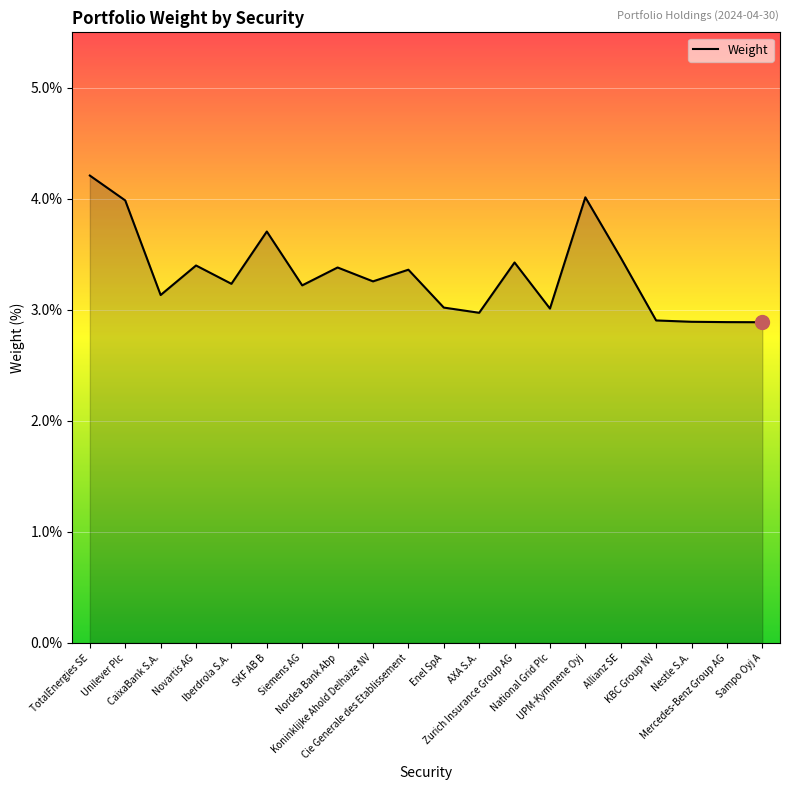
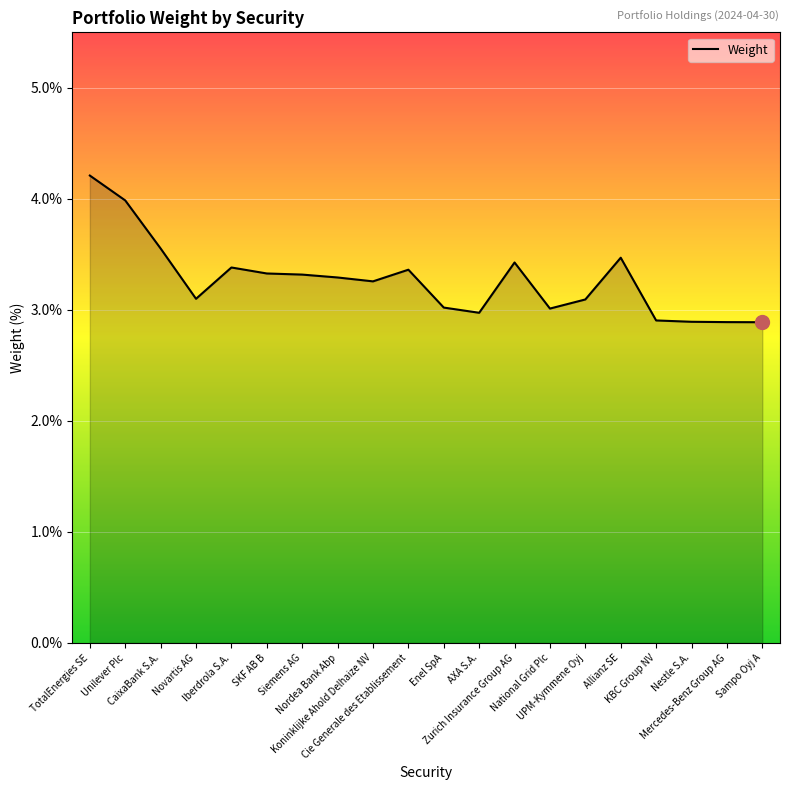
  {
    "Weight": {
      "TotalEnergies SE": "4.21%",
      "Unilever Plc": "3.99%",
-     "CaixaBank S.A.": "3.13%",
-     "Novartis AG": "3.4%",
-     "Iberdrola S.A.": "3.24%",
-     "SKF AB B": "3.71%",
-     "Siemens AG": "3.22%",
-     "Nordea Bank Abp": "3.38%",
+     "CaixaBank S.A.": "3.55%",
+     "Novartis AG": "3.1%",
+     "Iberdrola S.A.": "3.38%",
+     "SKF AB B": "3.33%",
+     "Siemens AG": "3.32%",
+     "Nordea Bank Abp": "3.29%",
      "Koninklijke Ahold Delhaize NV": "3.26%",
      "Cie Generale des Etablissement": "3.36%",
      "Enel SpA": "3.02%",
      "AXA S.A.": "2.97%",
      "Zurich Insurance Group AG": "3.43%",
      "National Grid Plc": "3.01%",
-     "UPM-Kymmene Oyj": "4.01%",
+     "UPM-Kymmene Oyj": "3.09%",
      "Allianz SE": "3.47%",
      "KBC Group NV": "2.91%",
      "Nestle S.A.": "2.89%",
      "Mercedes-Benz Group AG": "2.89%"
    }
  }
